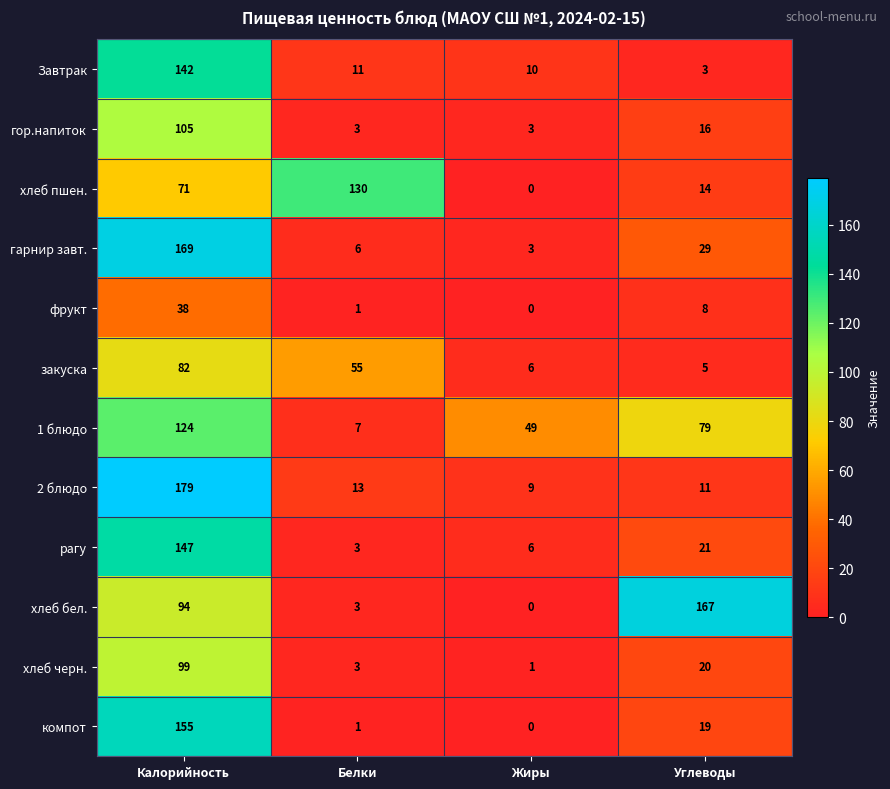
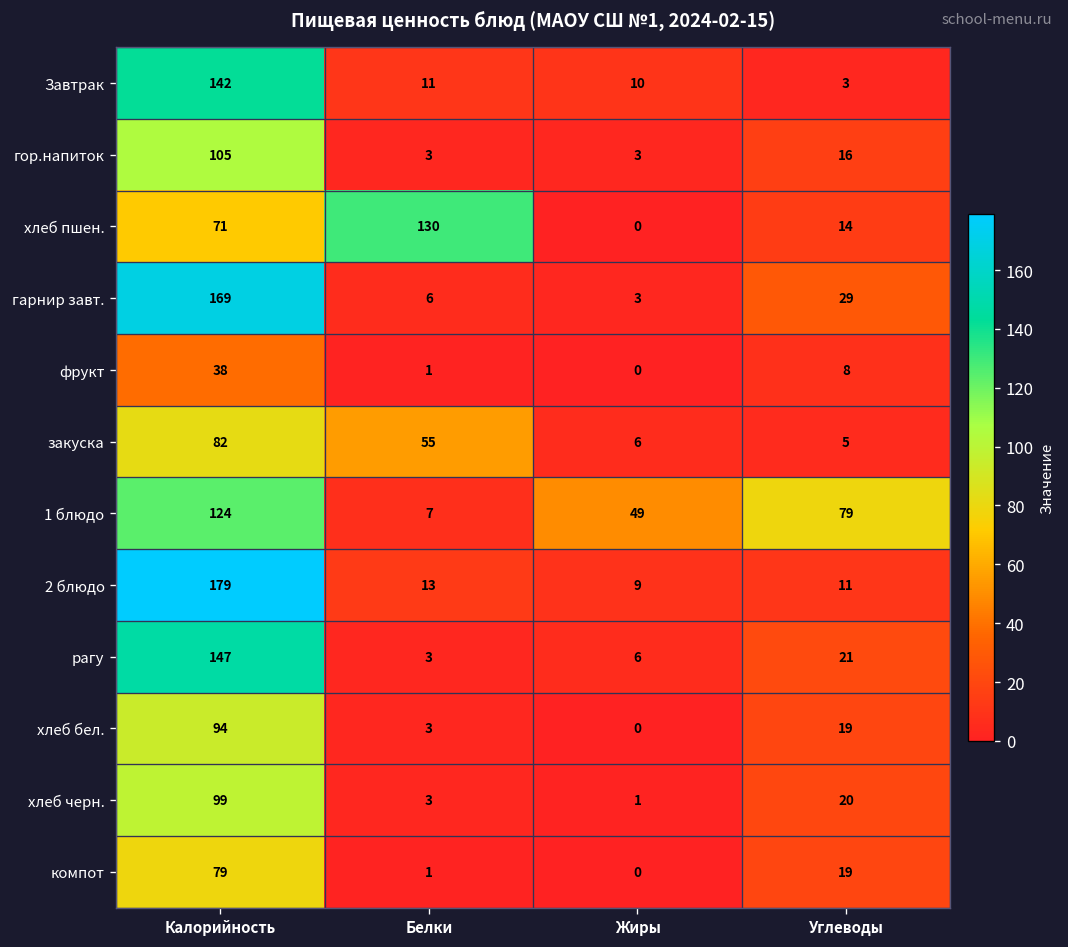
  {
    "Завтрак": {
      "Калорийность": 142,
      "Белки": 11,
      "Жиры": 10,
      "Углеводы": 3
    },
    "гор.напиток": {
      "Калорийность": 105,
      "Белки": 3,
      "Жиры": 3,
      "Углеводы": 16
    },
    "хлеб пшен.": {
      "Калорийность": 71,
      "Белки": 130,
      "Жиры": 0,
      "Углеводы": 14
    },
    "гарнир завт.": {
      "Калорийность": 169,
      "Белки": 6,
      "Жиры": 3,
      "Углеводы": 29
    },
    "фрукт": {
      "Калорийность": 38,
      "Белки": 1,
      "Жиры": 0,
      "Углеводы": 8
    },
    "закуска": {
      "Калорийность": 82,
      "Белки": 55,
      "Жиры": 6,
      "Углеводы": 5
    },
    "1 блюдо": {
      "Калорийность": 124,
      "Белки": 7,
      "Жиры": 49,
      "Углеводы": 79
    },
    "2 блюдо": {
      "Калорийность": 179,
      "Белки": 13,
      "Жиры": 9,
      "Углеводы": 11
    },
    "рагу": {
      "Калорийность": 147,
      "Белки": 3,
      "Жиры": 6,
      "Углеводы": 21
    },
    "хлеб бел.": {
      "Калорийность": 94,
      "Белки": 3,
      "Жиры": 0,
-     "Углеводы": 167
+     "Углеводы": 19
    },
    "хлеб черн.": {
      "Калорийность": 99,
      "Белки": 3,
      "Жиры": 1,
      "Углеводы": 20
    },
    "компот": {
-     "Калорийность": 155,
+     "Калорийность": 79,
      "Белки": 1,
      "Жиры": 0,
      "Углеводы": 19
    }
  }
